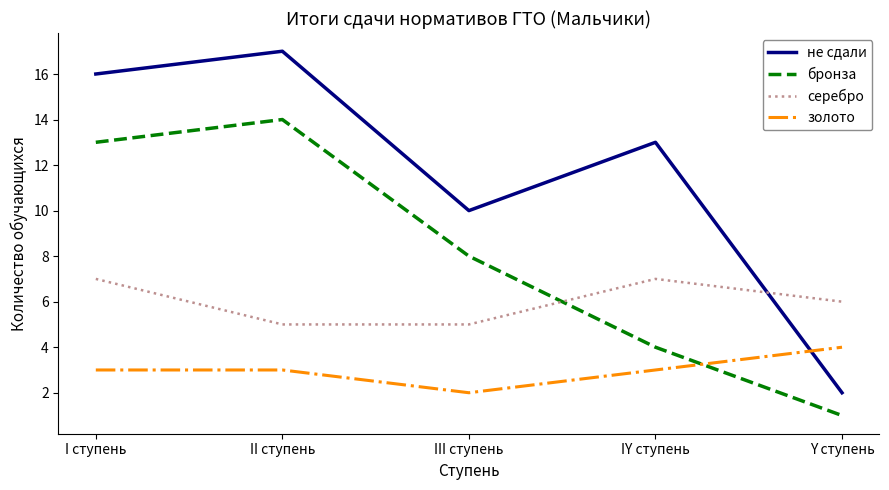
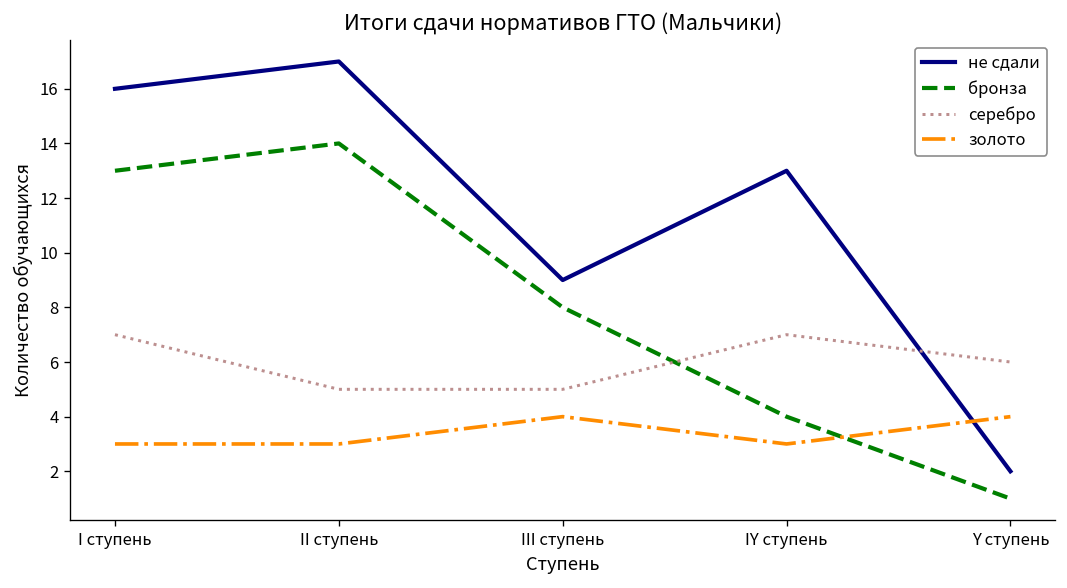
  {
    "не сдали": {
      "I ступень": 16,
      "II ступень": 17,
-     "III ступень": 10,
+     "III ступень": 9,
      "IY ступень": 13,
      "Y ступень": 2
    },
    "бронза": {
      "I ступень": 13,
      "II ступень": 14,
      "III ступень": 8,
      "IY ступень": 4,
      "Y ступень": 1
    },
    "серебро": {
      "I ступень": 7,
      "II ступень": 5,
      "III ступень": 5,
      "IY ступень": 7,
      "Y ступень": 6
    },
    "золото": {
      "I ступень": 3,
      "II ступень": 3,
-     "III ступень": 2,
+     "III ступень": 4,
      "IY ступень": 3,
      "Y ступень": 4
    }
  }
